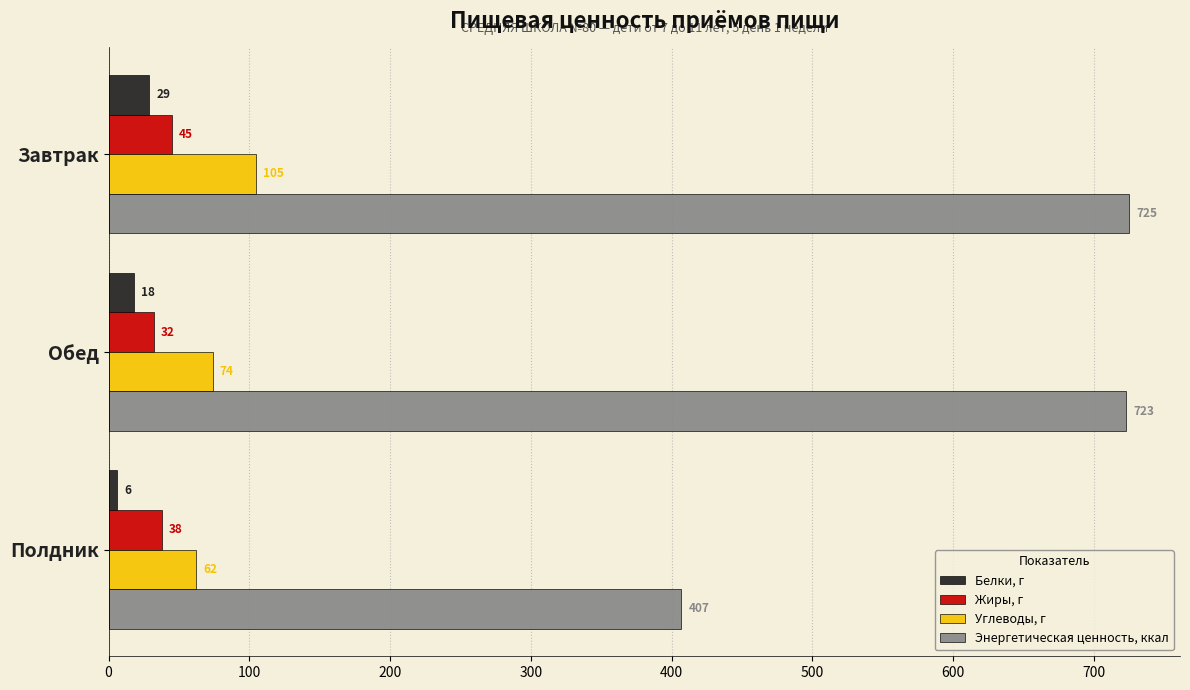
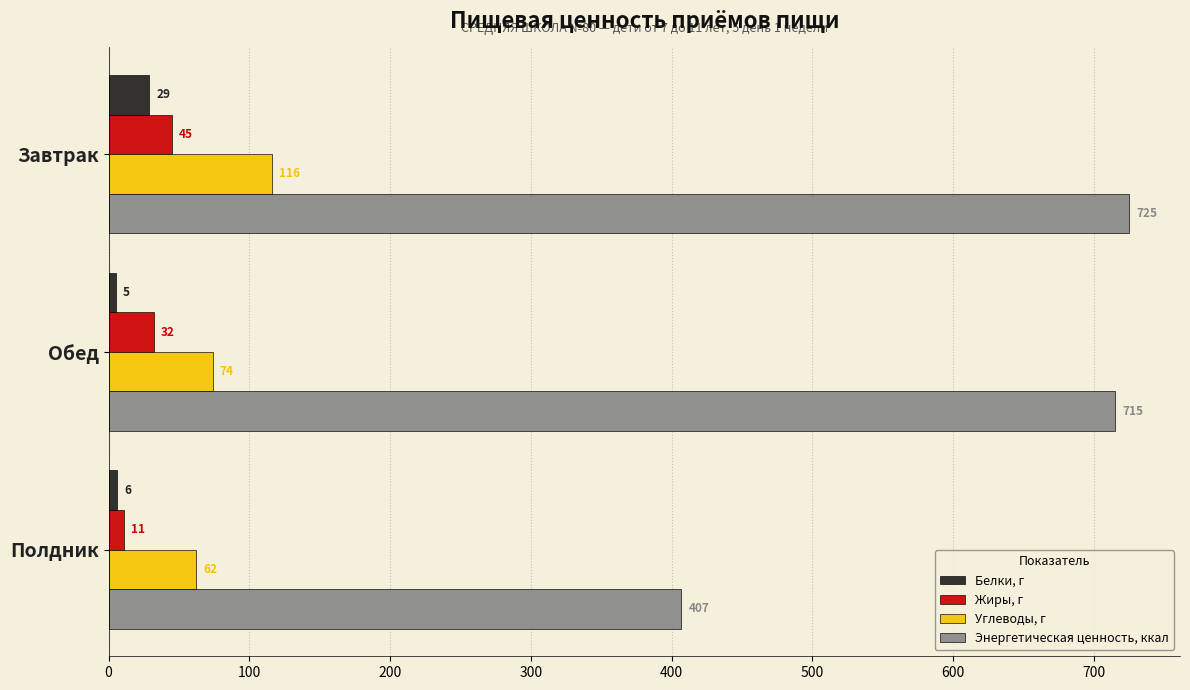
  {
    "Белки, г": {
      "Завтрак": 29,
-     "Обед": 18,
+     "Обед": 5,
      "Полдник": 6
    },
    "Жиры, г": {
      "Завтрак": 45,
      "Обед": 32,
-     "Полдник": 38
+     "Полдник": 11
    },
    "Углеводы, г": {
-     "Завтрак": 105,
+     "Завтрак": 116,
      "Обед": 74,
      "Полдник": 62
    },
    "Энергетическая ценность, ккал": {
      "Завтрак": 725,
-     "Обед": 723,
+     "Обед": 715,
      "Полдник": 407
    }
  }
